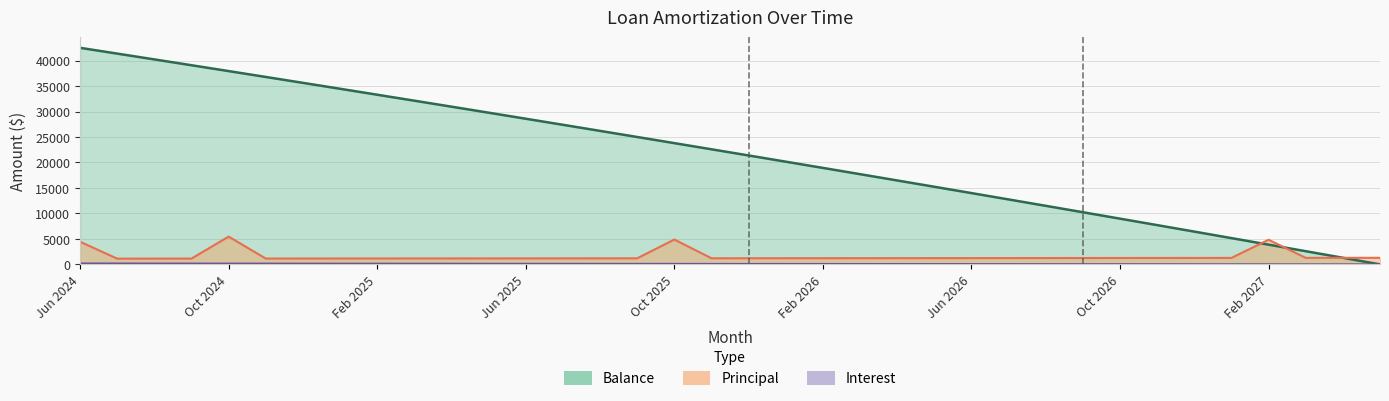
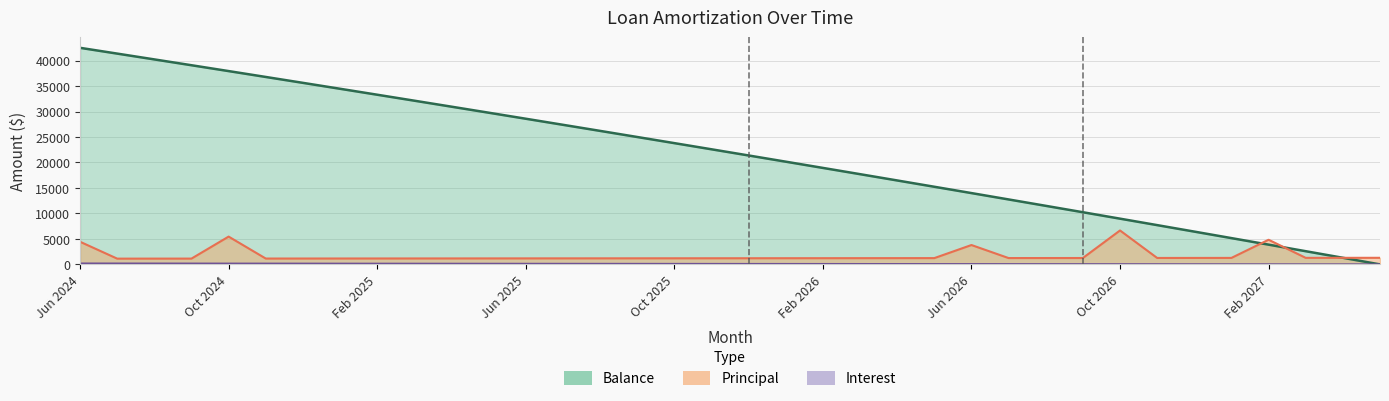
  {
    "Principal": {
      "Jun 2024": 4000,
      "Oct 2024": 5000,
      "Feb 2025": 1000,
      "Jun 2025": 1000,
-     "Oct 2025": 5000,
+     "Oct 2025": 1000,
      "Feb 2026": 1000,
-     "Jun 2026": 1000,
-     "Oct 2026": 1000,
+     "Jun 2026": 4000,
+     "Oct 2026": 7000,
      "Feb 2027": 5000
    }
  }
